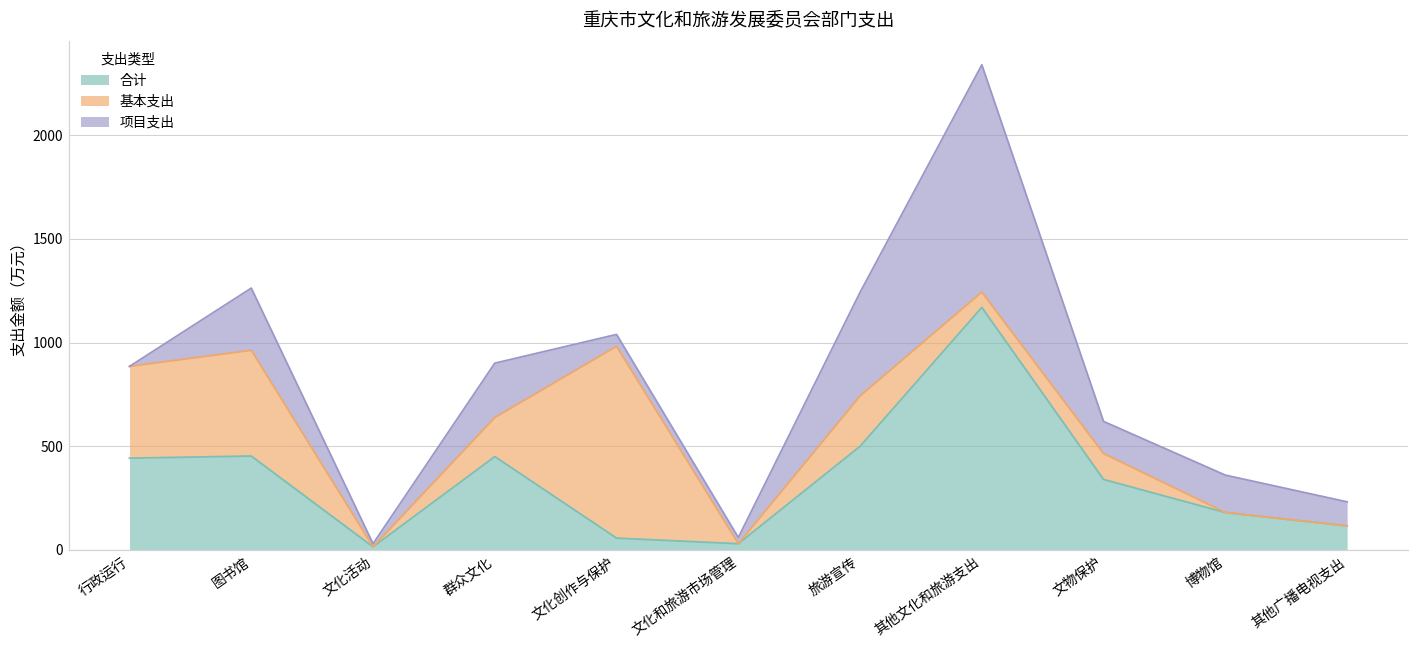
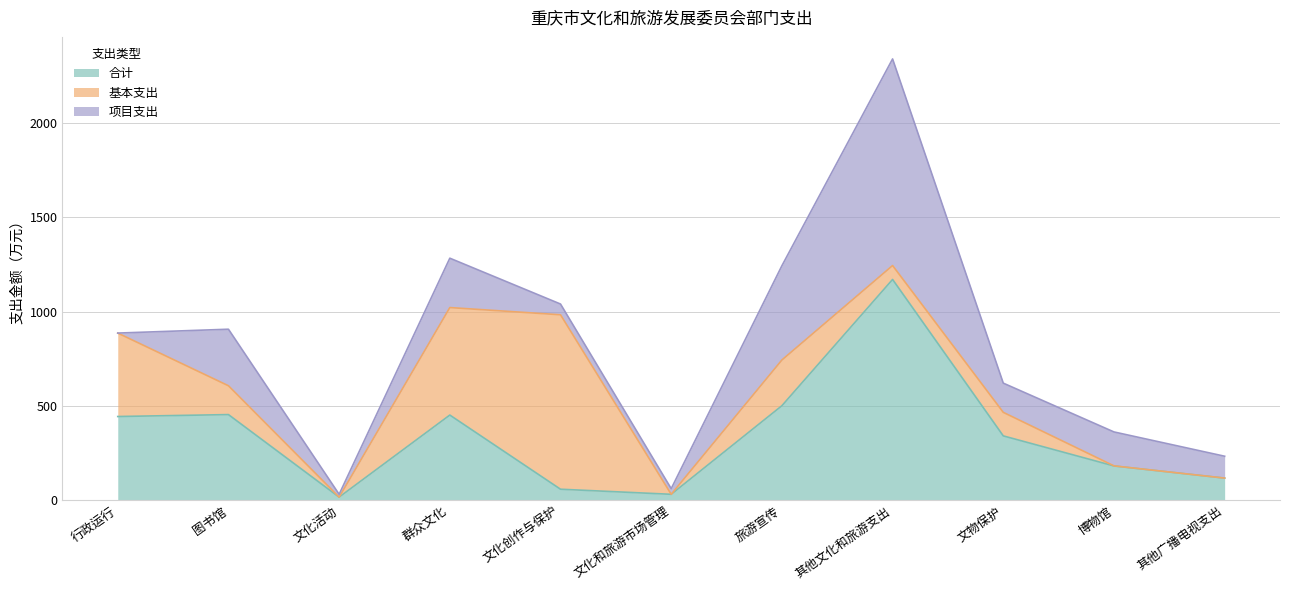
  {
    "基本支出": {
-     "图书馆": 510,
-     "群众文化": 190,
+     "图书馆": 150,
+     "群众文化": 570,
      "文化创作与保护": 930,
      "旅游宣传": 240,
      "其他文化和旅游支出": 70,
      "文物保护": 120
    }
  }
